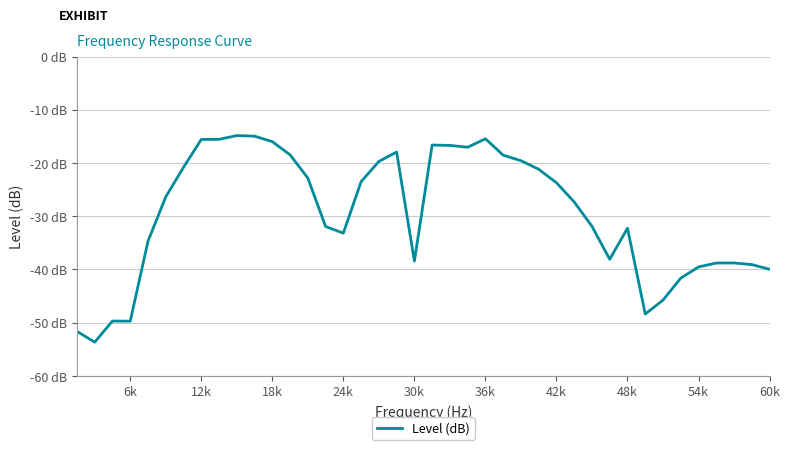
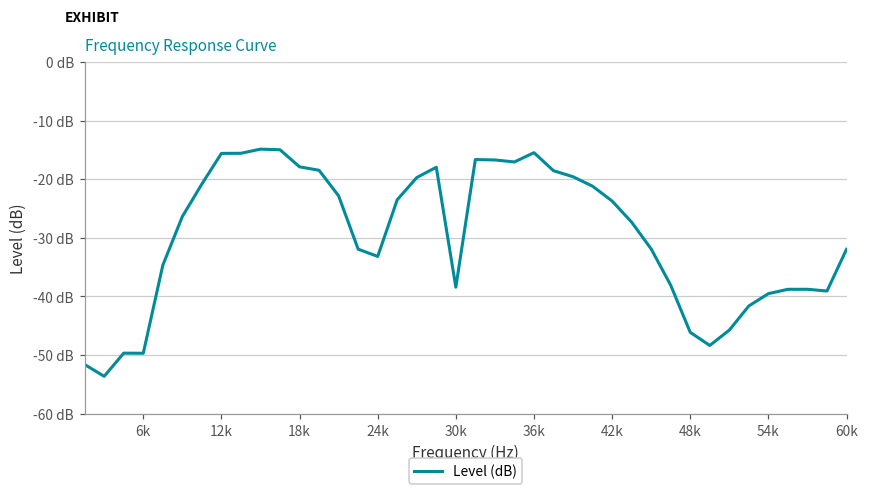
  {
    "6k": "-50 dB",
    "12k": "-16 dB",
-   "18k": "-16 dB",
+   "18k": "-18 dB",
    "24k": "-33 dB",
    "30k": "-38 dB",
    "36k": "-15 dB",
    "42k": "-24 dB",
-   "48k": "-32 dB",
+   "48k": "-46 dB",
    "54k": "-40 dB",
-   "60k": "-40 dB"
+   "60k": "-32 dB"
  }
